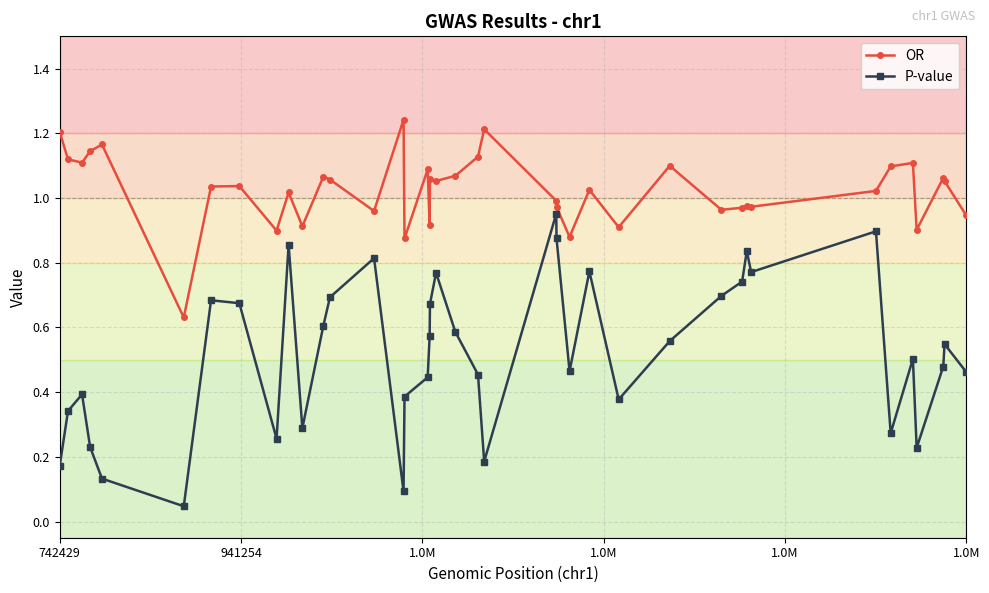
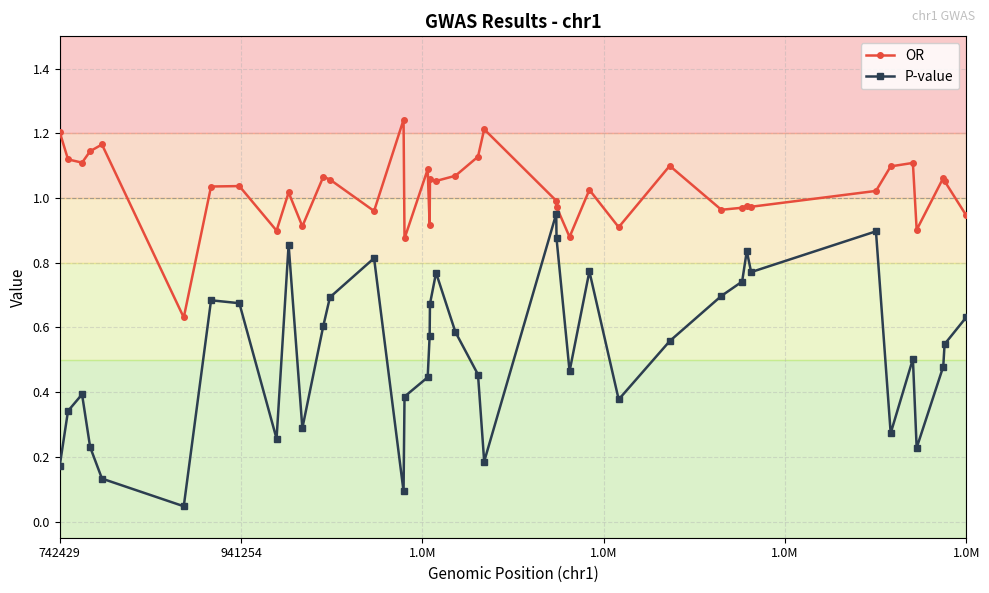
  {
    "OR": {
      "742429": 1.20,
      "1.0M": 0.95
    },
    "P-value": {
      "742429": 0.17,
-     "1.0M": 0.46
+     "1.0M": 0.63
    }
  }
